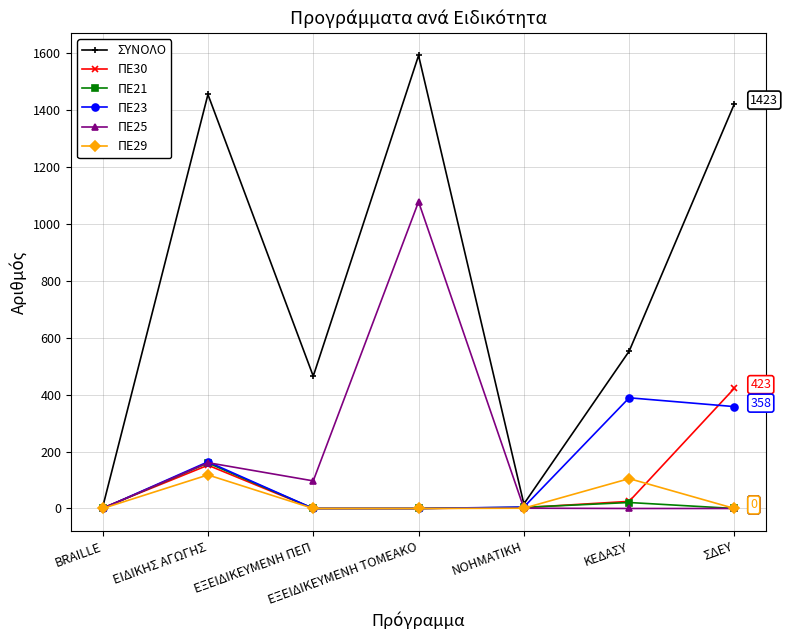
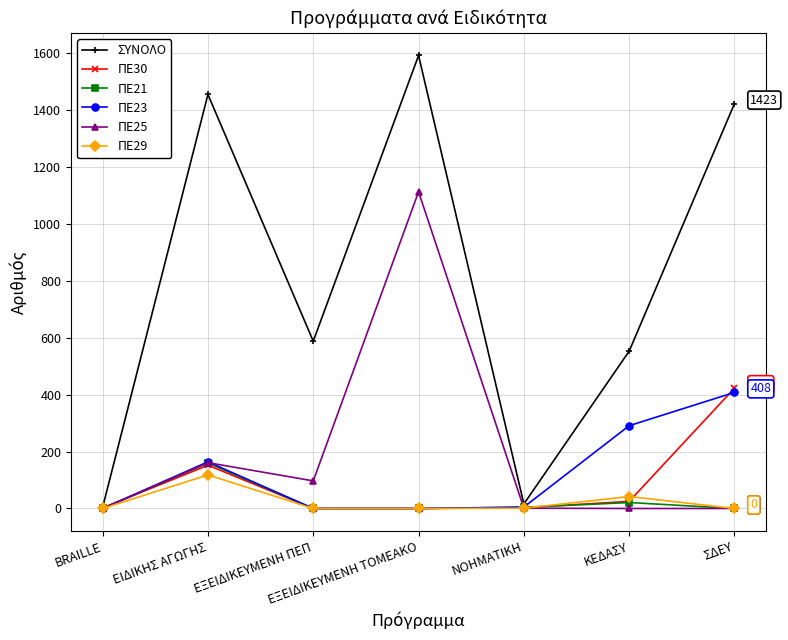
  {
    "ΣΥΝΟΛΟ": {
      "ΕΙΔΙΚΗΣ ΑΓΩΓΗΣ": 1460,
-     "ΕΞΕΙΔΙΚΕΥΜΕΝΗ ΠΕΠ": 470,
+     "ΕΞΕΙΔΙΚΕΥΜΕΝΗ ΠΕΠ": 590,
      "ΕΞΕΙΔΙΚΕΥΜΕΝΗ ΤΟΜΕΑΚΟ": 1590,
      "ΝΟΗΜΑΤΙΚΗ": 20,
      "ΚΕΔΑΣΥ": 550
    },
    "ΠΕ23": {
-     "ΚΕΔΑΣΥ": 390,
-     "ΣΔΕΥ": 358
+     "ΚΕΔΑΣΥ": 290,
+     "ΣΔΕΥ": 408
    },
    "ΠΕ25": {
      "ΕΞΕΙΔΙΚΕΥΜΕΝΗ ΠΕΠ": 100,
-     "ΕΞΕΙΔΙΚΕΥΜΕΝΗ ΤΟΜΕΑΚΟ": 1080,
+     "ΕΞΕΙΔΙΚΕΥΜΕΝΗ ΤΟΜΕΑΚΟ": 1110,
      "ΚΕΔΑΣΥ": 0
    },
    "ΠΕ29": {
      "ΕΙΔΙΚΗΣ ΑΓΩΓΗΣ": 120,
-     "ΚΕΔΑΣΥ": 110
+     "ΚΕΔΑΣΥ": 40
    }
  }
